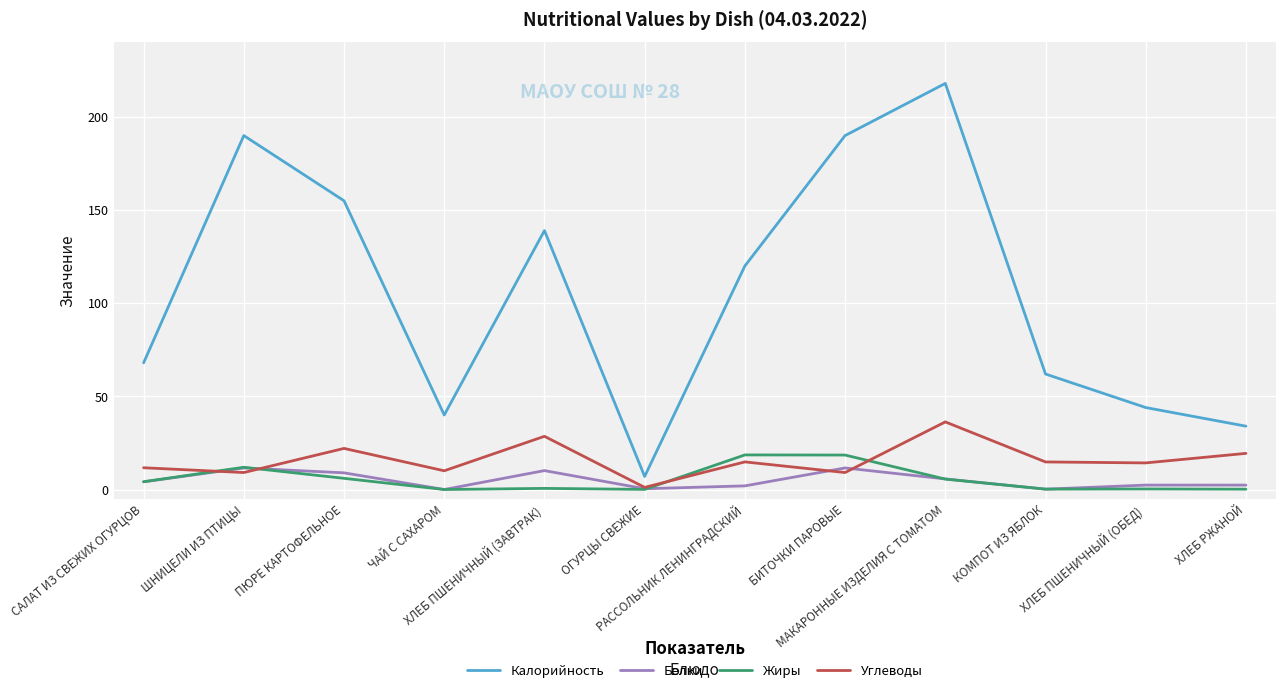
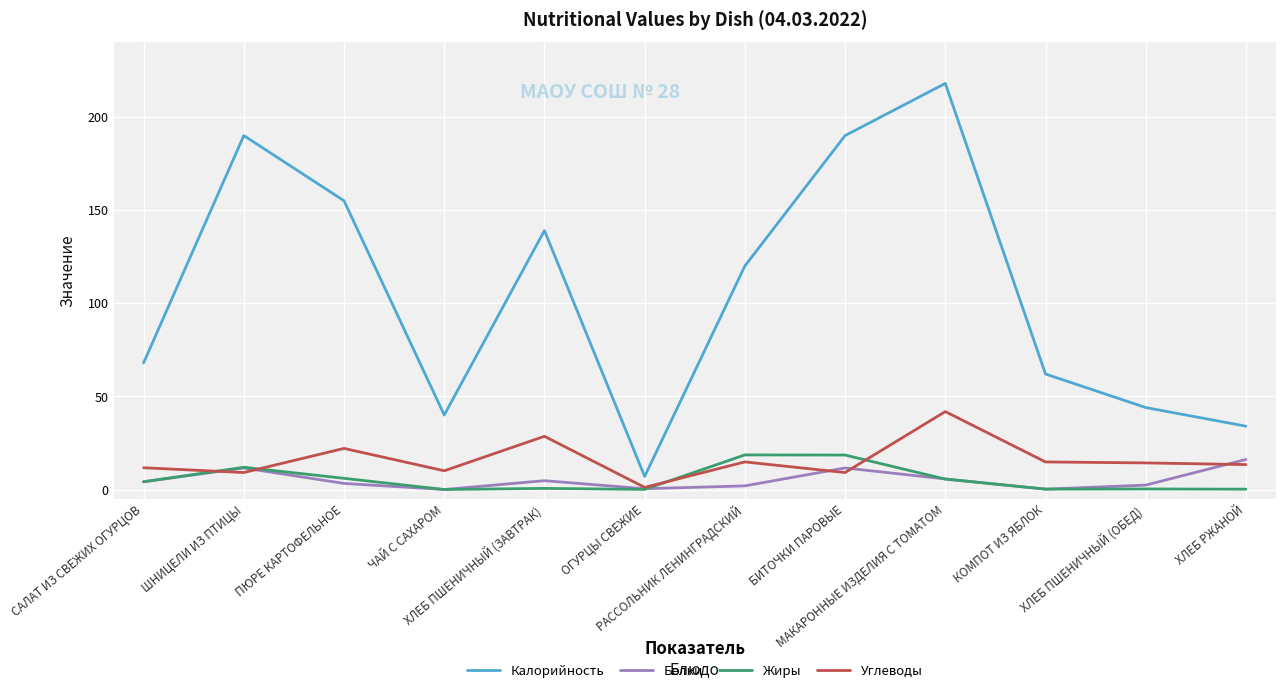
  {
    "Калорийность": {
      "САЛАТ ИЗ СВЕЖИХ ОГУРЦОВ": 68,
      "ШНИЦЕЛИ ИЗ ПТИЦЫ": 190,
      "ПЮРЕ КАРТОФЕЛЬНОЕ": 155,
      "ЧАЙ С САХАРОМ": 40,
      "ХЛЕБ ПШЕНИЧНЫЙ (ЗАВТРАК)": 139,
      "ОГУРЦЫ СВЕЖИЕ": 7,
      "РАССОЛЬНИК ЛЕНИНГРАДСКИЙ": 120,
      "БИТОЧКИ ПАРОВЫЕ": 190,
      "МАКАРОННЫЕ ИЗДЕЛИЯ С ТОМАТОМ": 218,
      "КОМПОТ ИЗ ЯБЛОК": 62,
      "ХЛЕБ ПШЕНИЧНЫЙ (ОБЕД)": 44,
      "ХЛЕБ РЖАНОЙ": 34
    },
    "Белки": {
-     "ПЮРЕ КАРТОФЕЛЬНОЕ": 9,
-     "ХЛЕБ ПШЕНИЧНЫЙ (ЗАВТРАК)": 10,
+     "ПЮРЕ КАРТОФЕЛЬНОЕ": 3,
+     "ХЛЕБ ПШЕНИЧНЫЙ (ЗАВТРАК)": 5,
      "РАССОЛЬНИК ЛЕНИНГРАДСКИЙ": 2,
      "БИТОЧКИ ПАРОВЫЕ": 12,
      "ХЛЕБ ПШЕНИЧНЫЙ (ОБЕД)": 2,
-     "ХЛЕБ РЖАНОЙ": 2
+     "ХЛЕБ РЖАНОЙ": 16
    },
    "Жиры": {
      "ПЮРЕ КАРТОФЕЛЬНОЕ": 6,
      "ХЛЕБ ПШЕНИЧНЫЙ (ЗАВТРАК)": 1,
      "РАССОЛЬНИК ЛЕНИНГРАДСКИЙ": 19,
      "БИТОЧКИ ПАРОВЫЕ": 19,
      "ХЛЕБ ПШЕНИЧНЫЙ (ОБЕД)": 0,
      "ХЛЕБ РЖАНОЙ": 0
    },
    "Углеводы": {
      "САЛАТ ИЗ СВЕЖИХ ОГУРЦОВ": 12,
      "ШНИЦЕЛИ ИЗ ПТИЦЫ": 9,
      "ПЮРЕ КАРТОФЕЛЬНОЕ": 22,
      "ЧАЙ С САХАРОМ": 10,
      "ХЛЕБ ПШЕНИЧНЫЙ (ЗАВТРАК)": 29,
      "РАССОЛЬНИК ЛЕНИНГРАДСКИЙ": 15,
      "БИТОЧКИ ПАРОВЫЕ": 9,
-     "МАКАРОННЫЕ ИЗДЕЛИЯ С ТОМАТОМ": 36,
+     "МАКАРОННЫЕ ИЗДЕЛИЯ С ТОМАТОМ": 42,
      "КОМПОТ ИЗ ЯБЛОК": 15,
      "ХЛЕБ ПШЕНИЧНЫЙ (ОБЕД)": 14,
-     "ХЛЕБ РЖАНОЙ": 19
+     "ХЛЕБ РЖАНОЙ": 13
    }
  }
